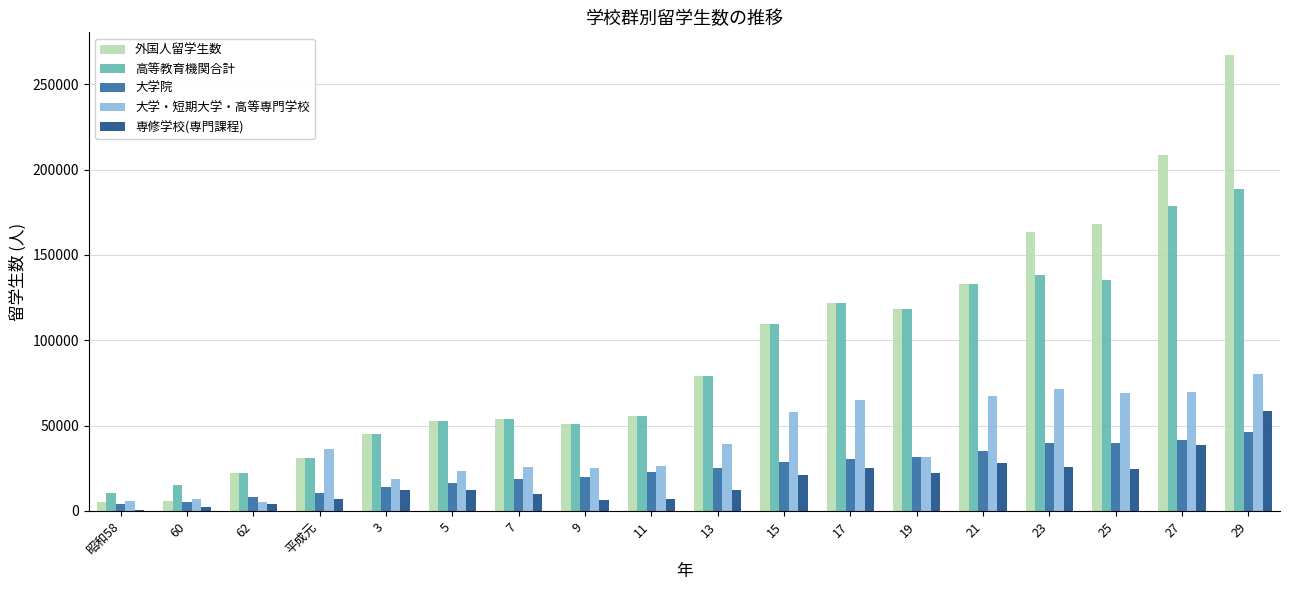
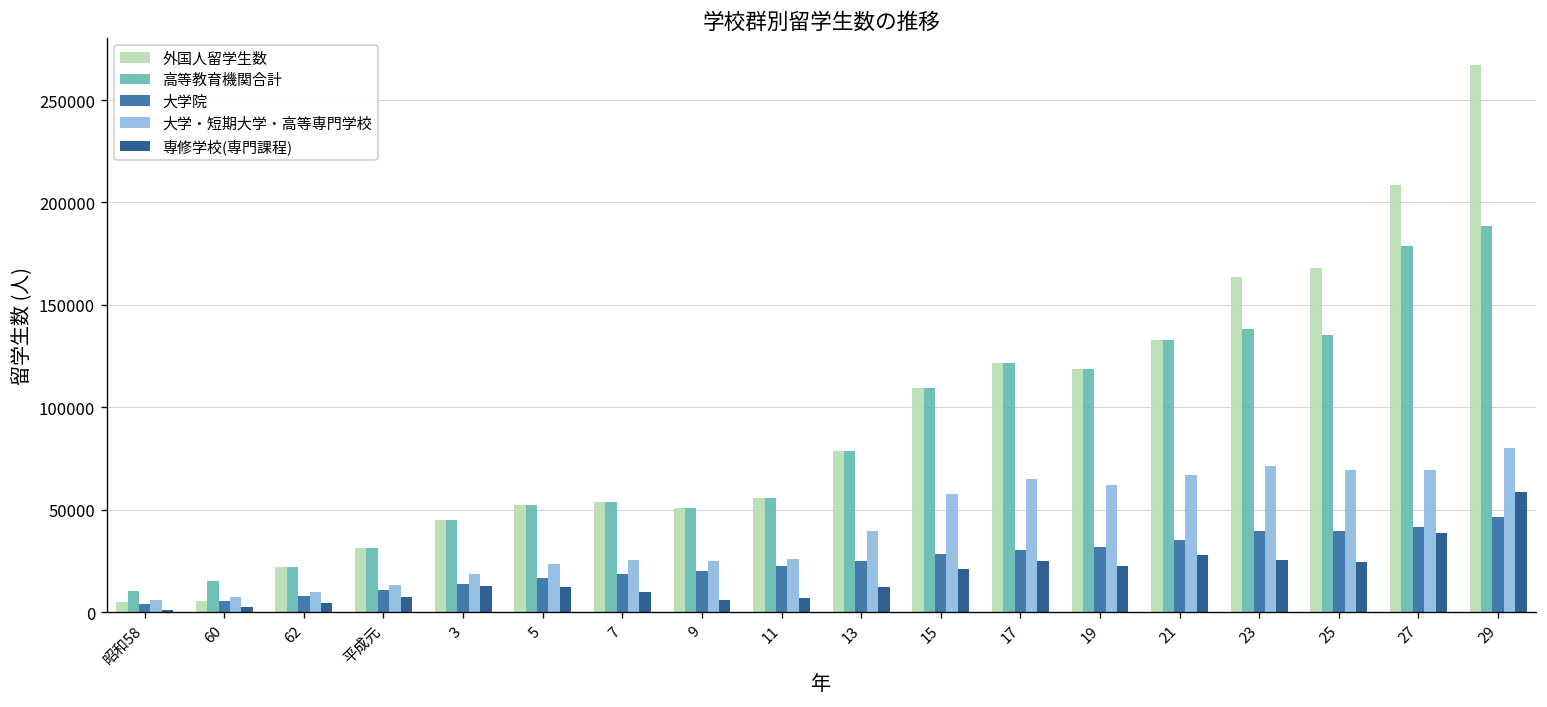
  {
    "外国人留学生数": {
      "昭和58": 5000,
      "60": 6000,
      "62": 22000,
      "平成元": 31000,
      "3": 45000,
      "5": 52000,
      "7": 54000,
      "9": 51000,
      "11": 56000,
      "13": 79000,
      "15": 110000,
      "17": 122000,
      "19": 118000,
      "21": 133000,
      "23": 164000,
      "25": 168000,
      "27": 208000,
      "29": 267000
    },
    "高等教育機関合計": {
      "昭和58": 10000,
      "60": 15000,
      "62": 22000,
      "平成元": 31000,
      "3": 45000,
      "5": 52000,
      "7": 54000,
      "9": 51000,
      "11": 56000,
      "13": 79000,
      "15": 110000,
      "17": 122000,
      "19": 118000,
      "21": 133000,
      "23": 138000,
      "25": 136000,
      "27": 179000,
      "29": 188000
    },
    "大学・短期大学・高等専門学校": {
      "昭和58": 6000,
      "60": 7000,
-     "62": 5000,
-     "平成元": 36000,
+     "62": 10000,
+     "平成元": 13000,
      "3": 19000,
      "5": 24000,
      "7": 25000,
      "9": 25000,
      "11": 26000,
      "13": 40000,
      "15": 58000,
      "17": 65000,
-     "19": 32000,
+     "19": 62000,
      "21": 67000,
      "23": 71000,
      "25": 69000,
      "27": 69000,
      "29": 80000
    }
  }
